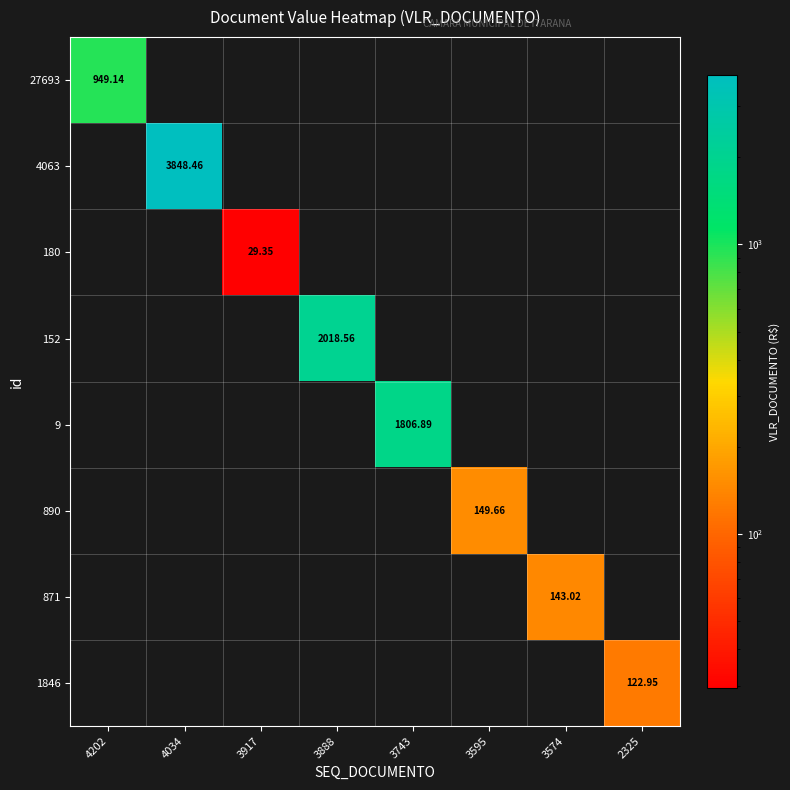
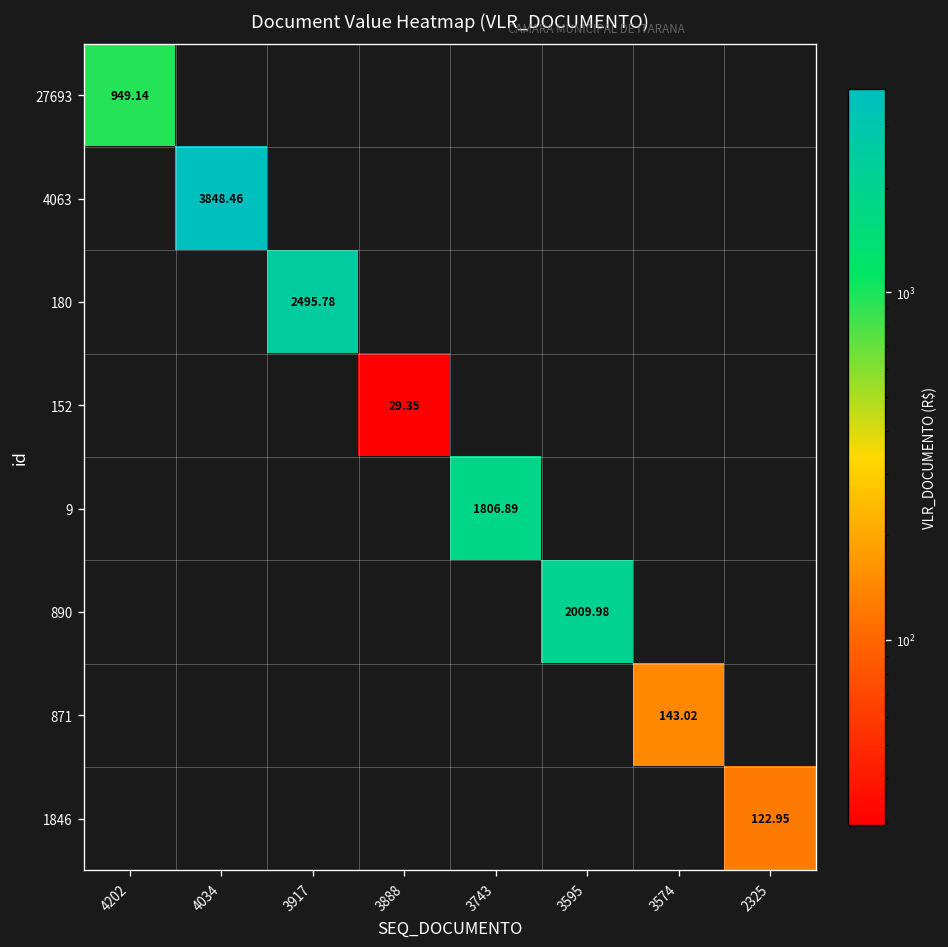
  {
    "27693": {
      "4202": 949.14
    },
    "4063": {
      "4034": 3848.46
    },
    "180": {
-     "3917": 29.35
+     "3917": 2495.78
    },
    "152": {
-     "3888": 2018.56
+     "3888": 29.35
    },
    "9": {
      "3743": 1806.89
    },
    "890": {
-     "3595": 149.66
+     "3595": 2009.98
    },
    "871": {
      "3574": 143.02
    },
    "1846": {
      "2325": 122.95
    }
  }
